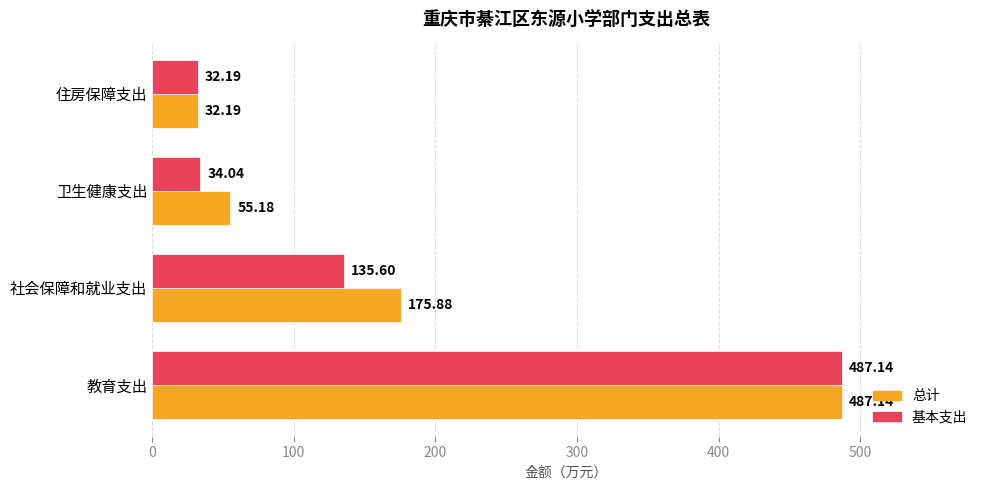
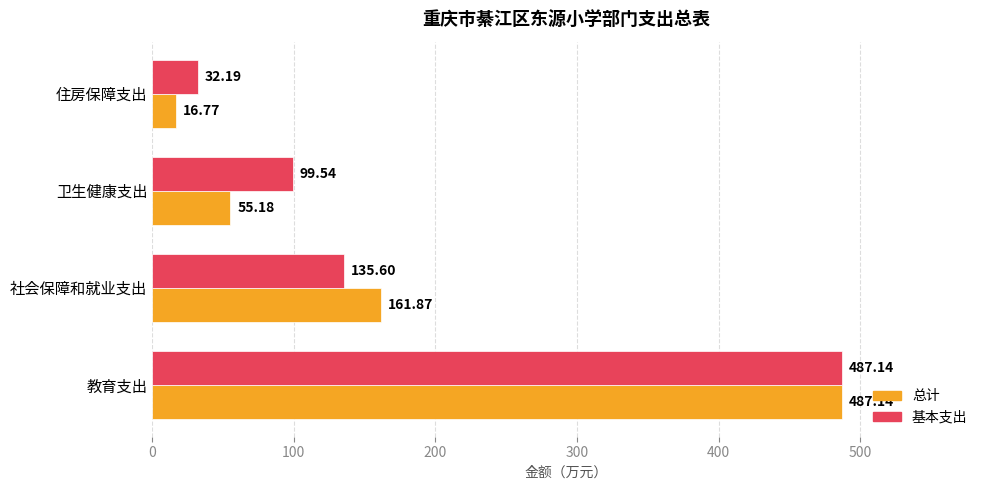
  {
    "总计": {
-     "住房保障支出": 32.19,
+     "住房保障支出": 16.77,
      "卫生健康支出": 55.18,
-     "社会保障和就业支出": 175.88,
+     "社会保障和就业支出": 161.87,
      "教育支出": 487.14
    },
    "基本支出": {
      "住房保障支出": 32.19,
-     "卫生健康支出": 34.04,
+     "卫生健康支出": 99.54,
      "社会保障和就业支出": 135.60,
      "教育支出": 487.14
    }
  }
